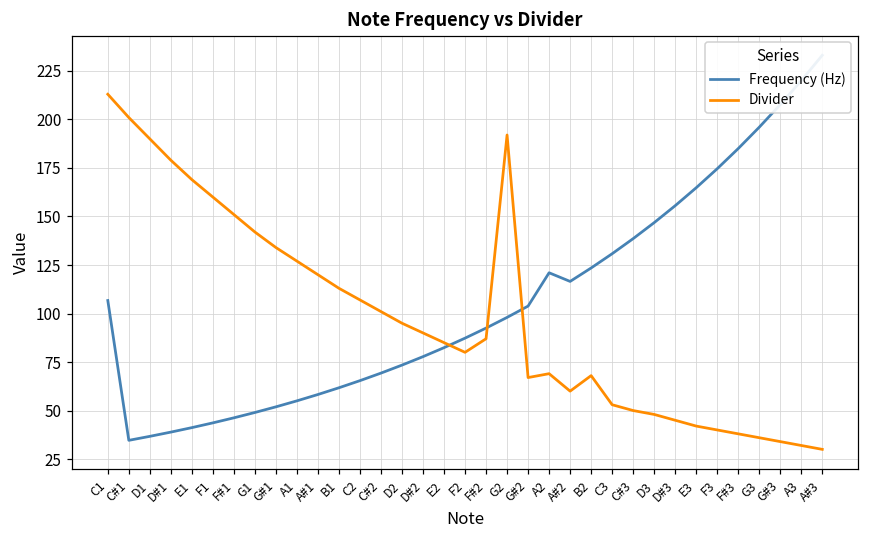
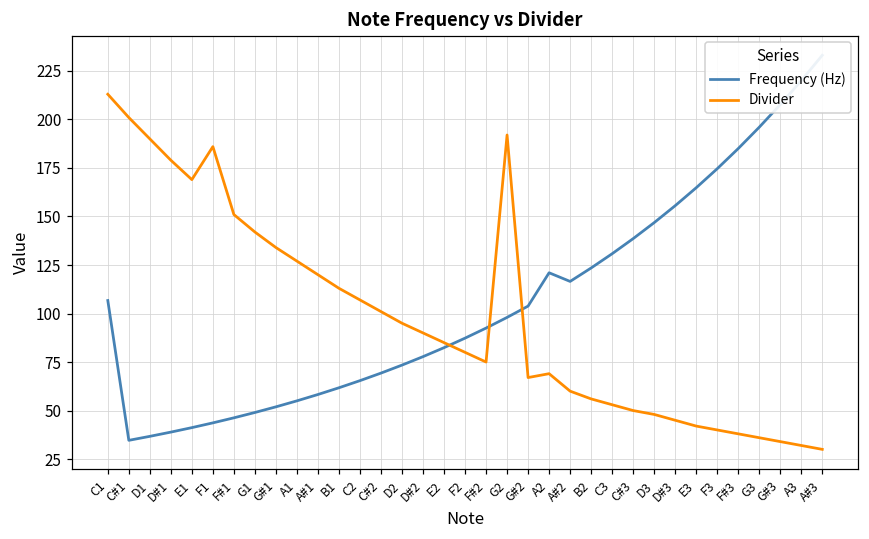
  {
    "Frequency (Hz)": {
      "C1": 107,
      "C#1": 35,
      "D1": 37,
      "D#1": 39,
      "E1": 41,
      "F1": 44,
      "F#1": 46,
      "G1": 49,
      "G#1": 52,
      "A1": 55,
      "A#1": 58,
      "B1": 62,
      "C2": 65,
      "C#2": 69,
      "D2": 73,
      "D#2": 78,
      "E2": 82,
      "F2": 87,
      "F#2": 93,
      "G2": 98,
      "G#2": 104,
      "A2": 121,
      "A#2": 117,
      "B2": 123,
      "C3": 131,
      "C#3": 139,
      "D3": 147,
      "D#3": 156,
      "E3": 165,
      "F3": 175,
      "F#3": 185,
      "G3": 196
    },
    "Divider": {
      "C1": 213,
      "C#1": 201,
      "D1": 190,
      "D#1": 179,
      "E1": 169,
-     "F1": 160,
+     "F1": 186,
      "F#1": 151,
      "G1": 142,
      "G#1": 134,
      "A1": 127,
      "A#1": 120,
      "B1": 113,
      "C2": 107,
      "C#2": 101,
      "D2": 95,
      "D#2": 90,
      "E2": 85,
      "F2": 80,
-     "F#2": 87,
+     "F#2": 75,
      "G2": 192,
      "G#2": 67,
      "A2": 69,
      "A#2": 60,
-     "B2": 68,
+     "B2": 56,
      "C3": 53,
      "C#3": 50,
      "D3": 48,
      "D#3": 45,
      "E3": 42,
      "F3": 40,
      "F#3": 38,
      "G3": 36,
      "G#3": 34,
      "A3": 32,
      "A#3": 30
    }
  }
